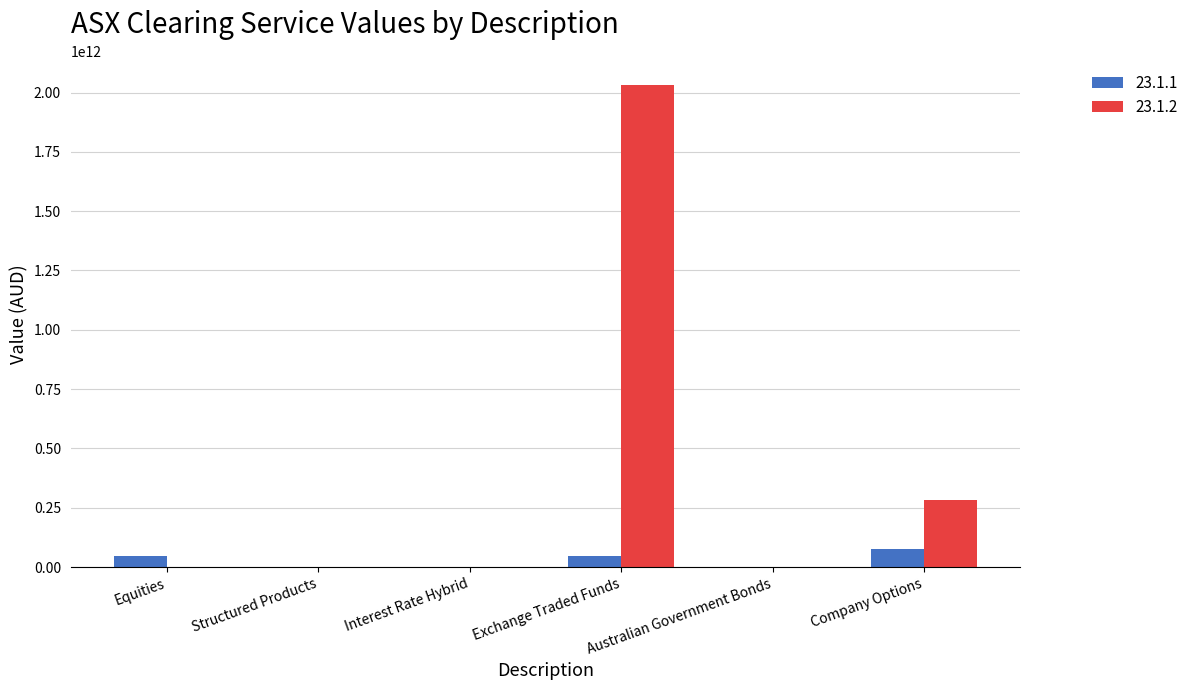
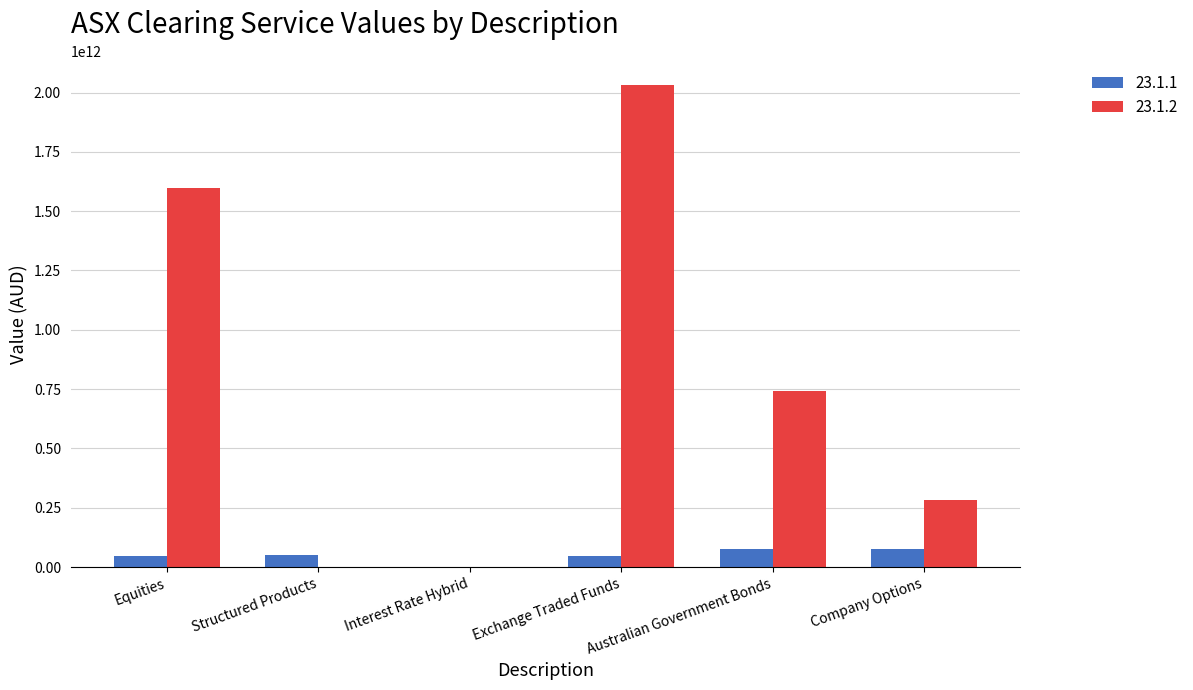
  {
    "23.1.1": {
      "Equities": 50000000000,
-     "Structured Products": 0,
+     "Structured Products": 50000000000,
      "Exchange Traded Funds": 50000000000,
-     "Australian Government Bonds": 0,
+     "Australian Government Bonds": 70000000000,
      "Company Options": 80000000000
    },
    "23.1.2": {
-     "Equities": 0,
+     "Equities": 1600000000000,
      "Exchange Traded Funds": 2030000000000,
-     "Australian Government Bonds": 0,
+     "Australian Government Bonds": 740000000000,
      "Company Options": 280000000000
    }
  }
